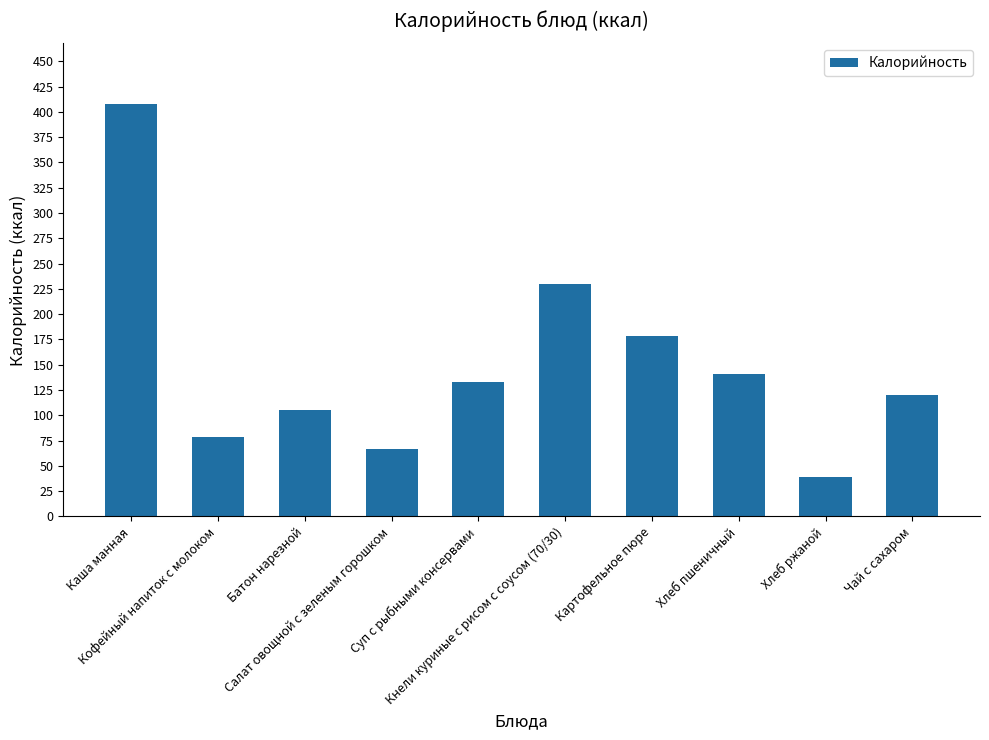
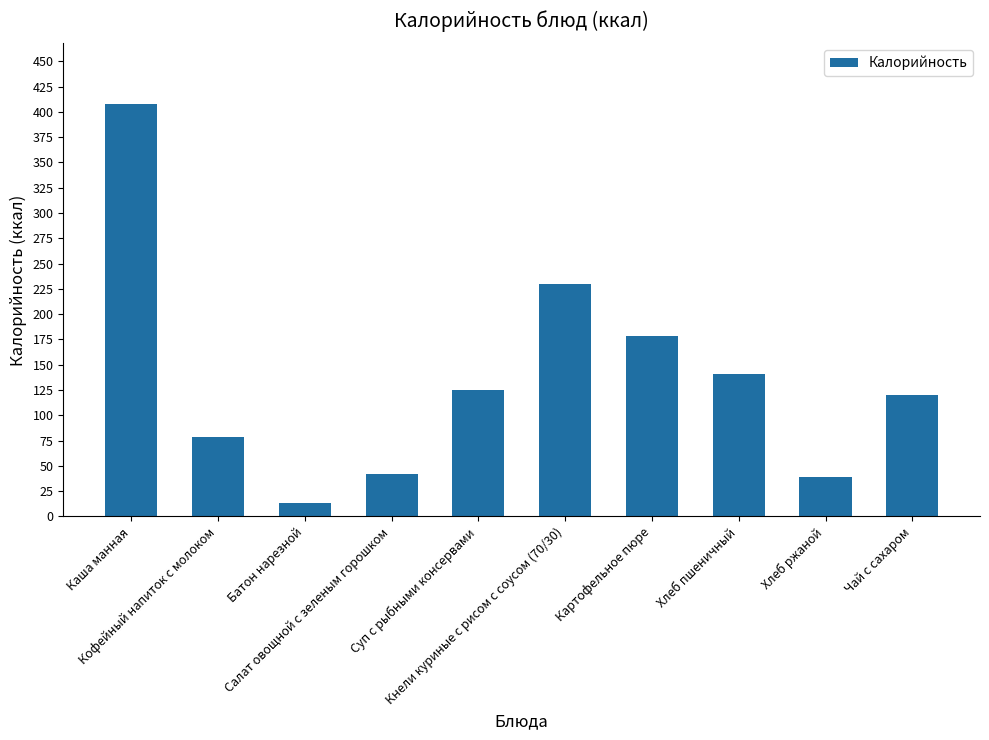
  {
    "Каша манная": 408,
    "Кофейный напиток с молоком": 79,
-   "Батон нарезной": 105,
-   "Салат овощной с зеленым горошком": 67,
-   "Суп с рыбными консервами": 133,
+   "Батон нарезной": 13,
+   "Салат овощной с зеленым горошком": 42,
+   "Суп с рыбными консервами": 125,
    "Кнели куриные с рисом с соусом (70/30)": 230,
    "Картофельное пюре": 178,
    "Хлеб пшеничный": 141,
    "Хлеб ржаной": 39,
    "Чай с сахаром": 120
  }
